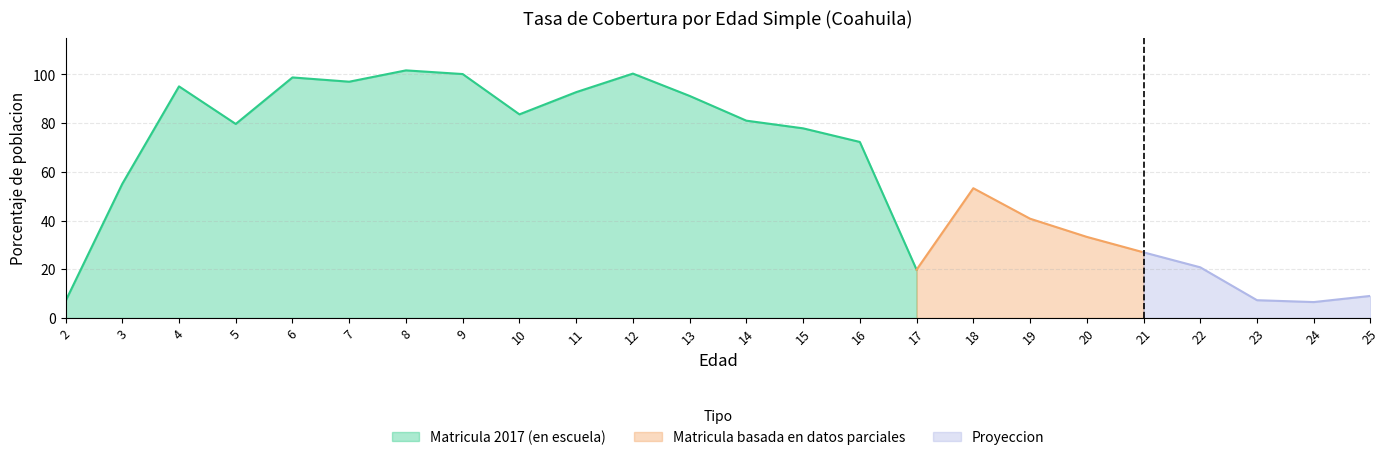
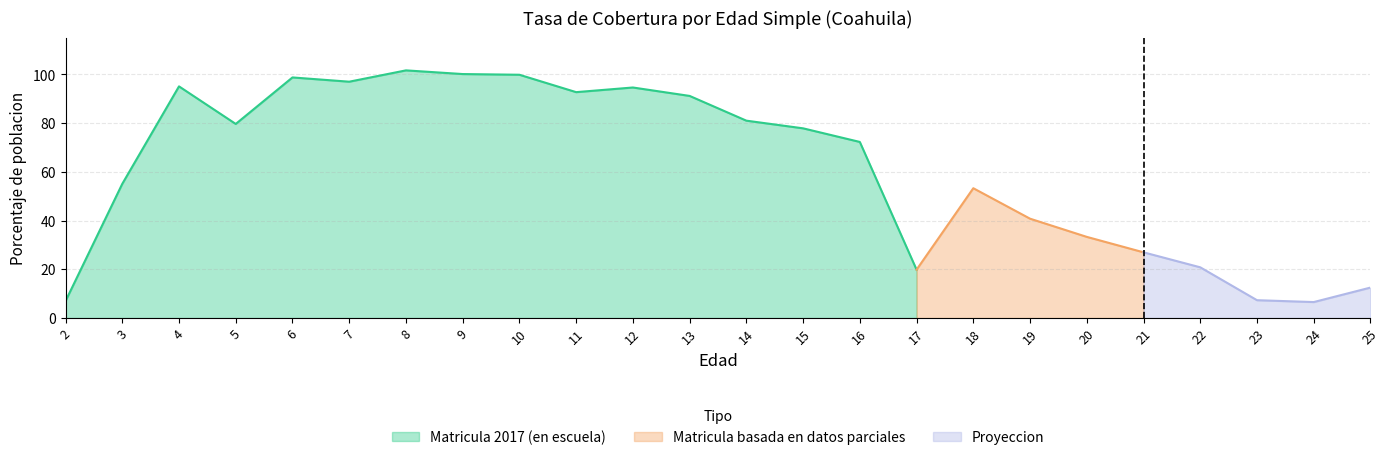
  {
    "Matricula 2017 (en escuela)": {
      "2": 7,
      "3": 55,
      "4": 95,
      "5": 80,
      "6": 99,
      "7": 97,
      "8": 102,
      "9": 100,
-     "10": 84,
+     "10": 100,
      "11": 93,
-     "12": 100,
+     "12": 95,
      "13": 91,
      "14": 81,
      "15": 78,
      "16": 72
    },
    "Matricula basada en datos parciales": {
      "18": 53,
      "19": 41,
      "20": 33
    },
    "Proyeccion": {
      "22": 21,
      "23": 7,
      "24": 7,
-     "25": 9
+     "25": 13
    }
  }
